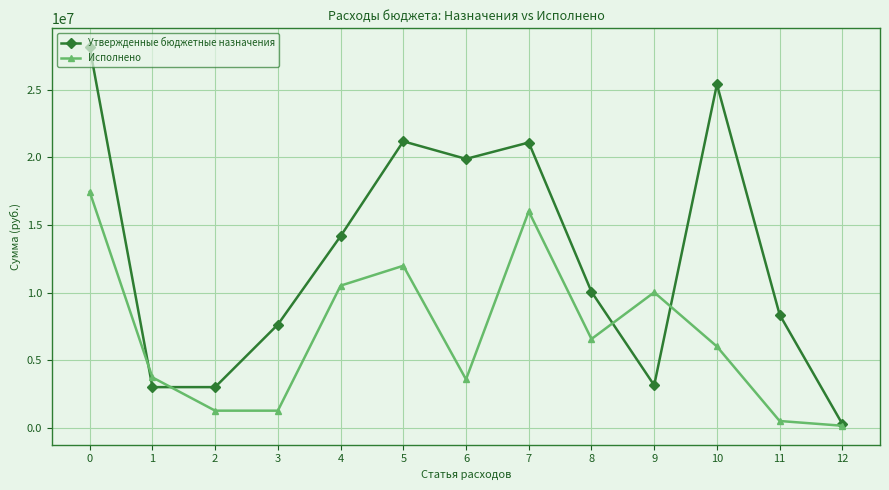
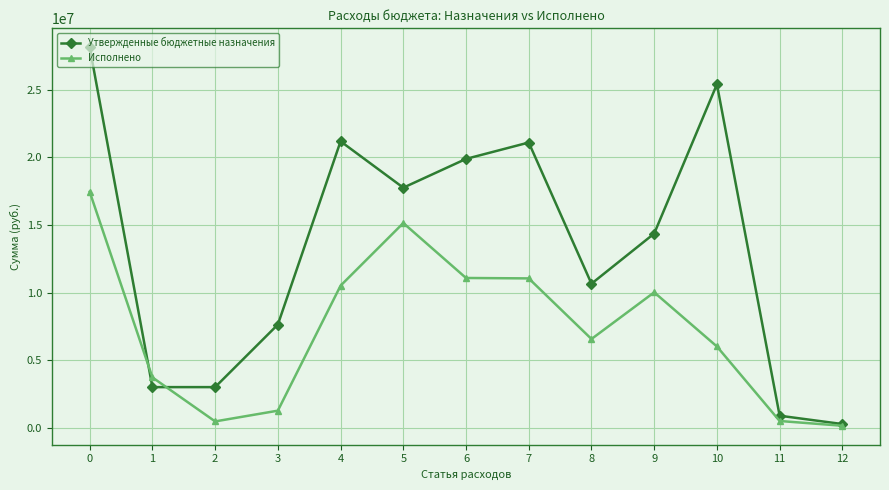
  {
    "Утвержденные бюджетные назначения": {
      "1": 3000000,
      "2": 3000000,
      "3": 7600000,
-     "4": 14200000,
-     "5": 21200000,
+     "4": 21200000,
+     "5": 17800000,
      "6": 19900000,
      "7": 21100000,
-     "8": 10100000,
-     "9": 3100000,
+     "8": 10700000,
+     "9": 14400000,
      "10": 25400000,
-     "11": 8400000
+     "11": 900000
    },
    "Исполнено": {
      "0": 17500000,
      "1": 3700000,
-     "2": 1300000,
+     "2": 500000,
      "3": 1300000,
      "4": 10500000,
-     "5": 12000000,
-     "6": 3600000,
-     "7": 16000000,
+     "5": 15100000,
+     "6": 11100000,
+     "7": 11000000,
      "8": 6600000,
      "9": 10000000,
      "10": 6000000,
      "11": 500000
    }
  }
